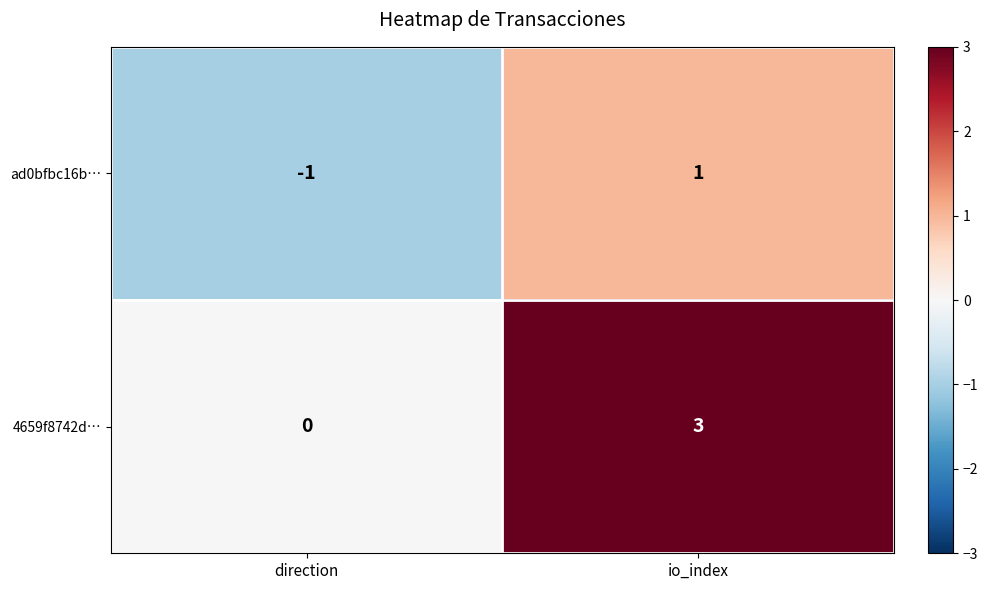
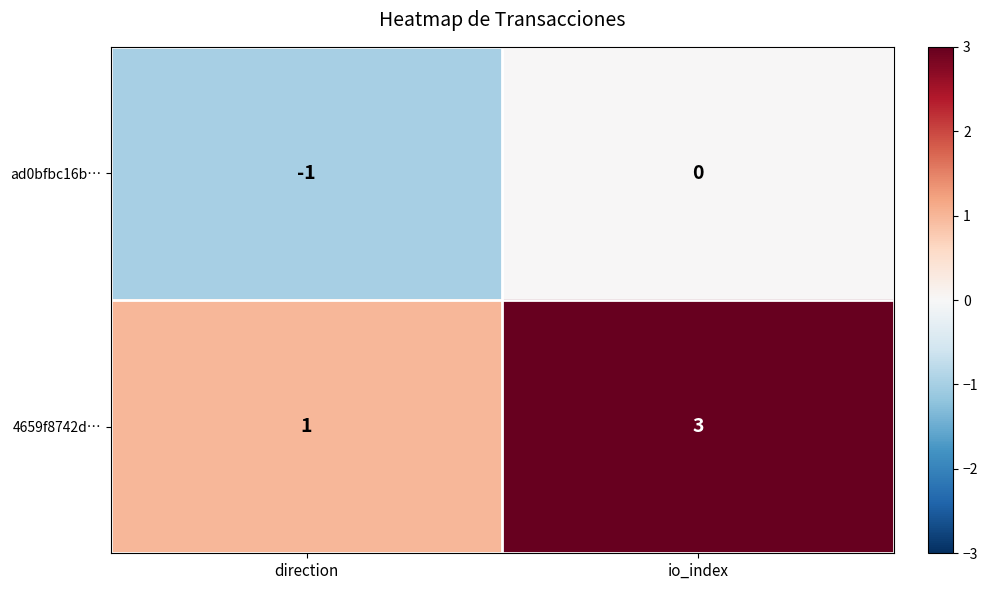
  {
    "ad0bfbc16b…": {
      "direction": -1,
-     "io_index": 1
+     "io_index": 0
    },
    "4659f8742d…": {
-     "direction": 0,
+     "direction": 1,
      "io_index": 3
    }
  }
